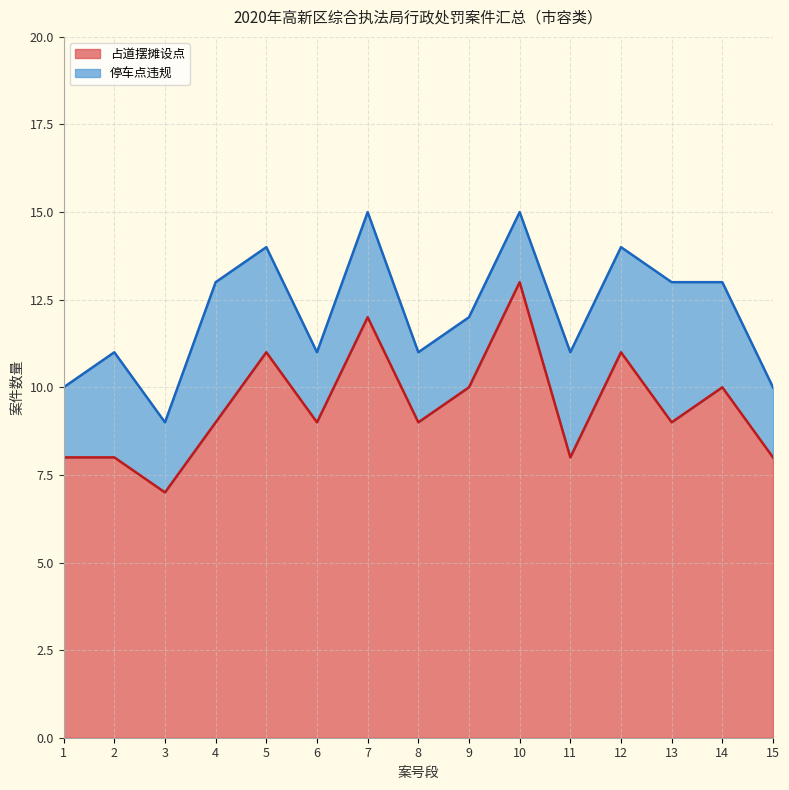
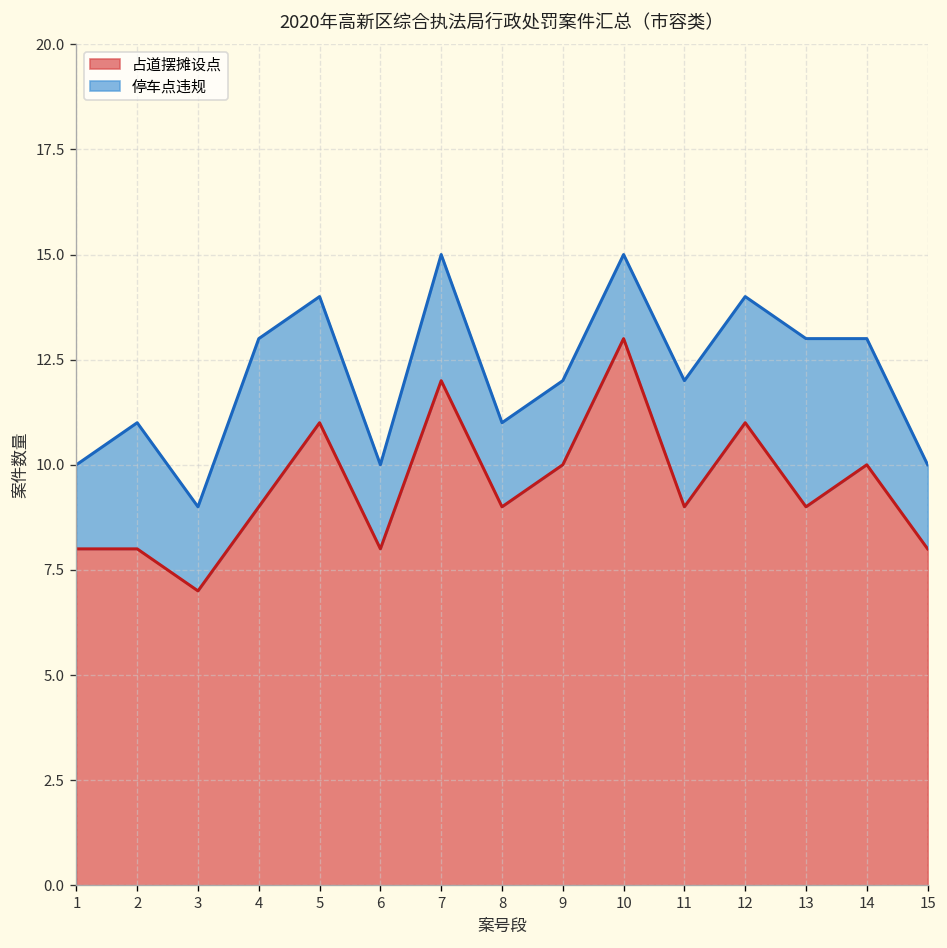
  {
    "占道摆摊设点": {
      "1": 8,
      "2": 8,
      "3": 7,
      "4": 9,
      "5": 11,
-     "6": 9,
+     "6": 8,
      "7": 12,
      "8": 9,
      "9": 10,
      "10": 13,
-     "11": 8,
+     "11": 9,
      "12": 11,
      "13": 9,
      "14": 10,
      "15": 8
    },
    "停车点违规": {
      "1": 2,
      "2": 3,
      "3": 2,
      "4": 4,
      "5": 3,
      "6": 2,
      "7": 3,
      "8": 2,
      "9": 2,
      "10": 2,
      "11": 3,
      "12": 3,
      "13": 4,
      "14": 3,
      "15": 2
    }
  }
